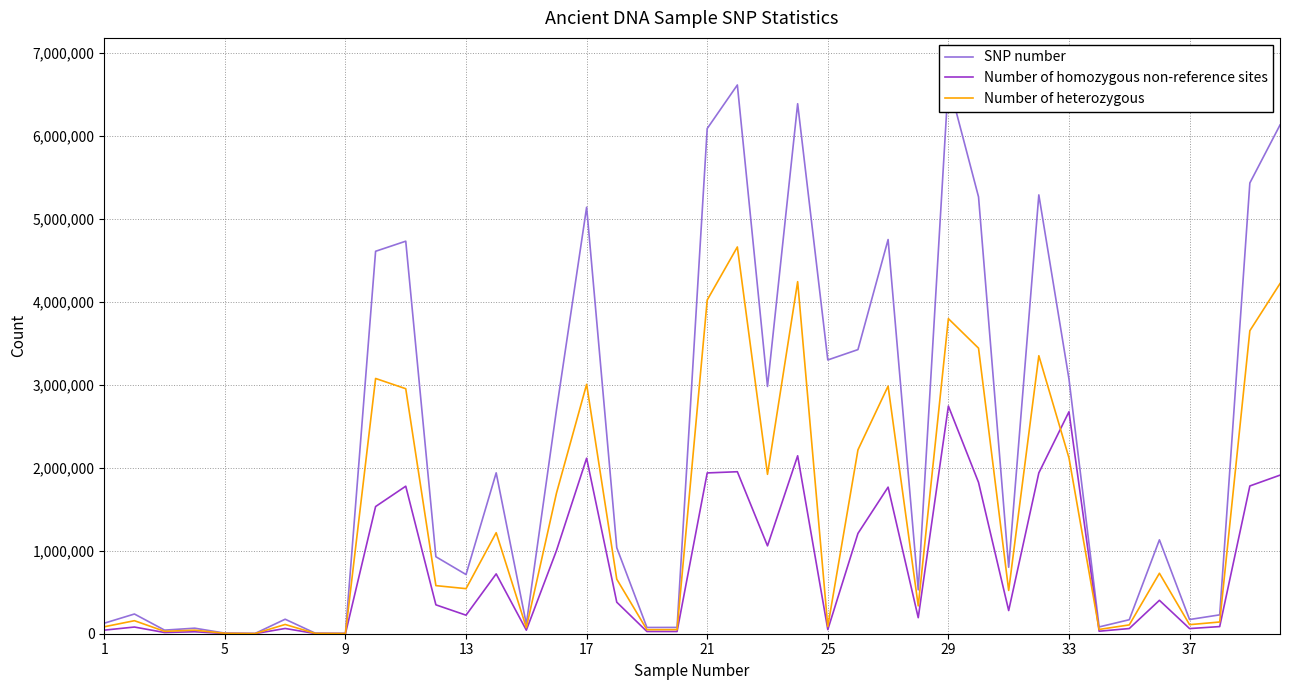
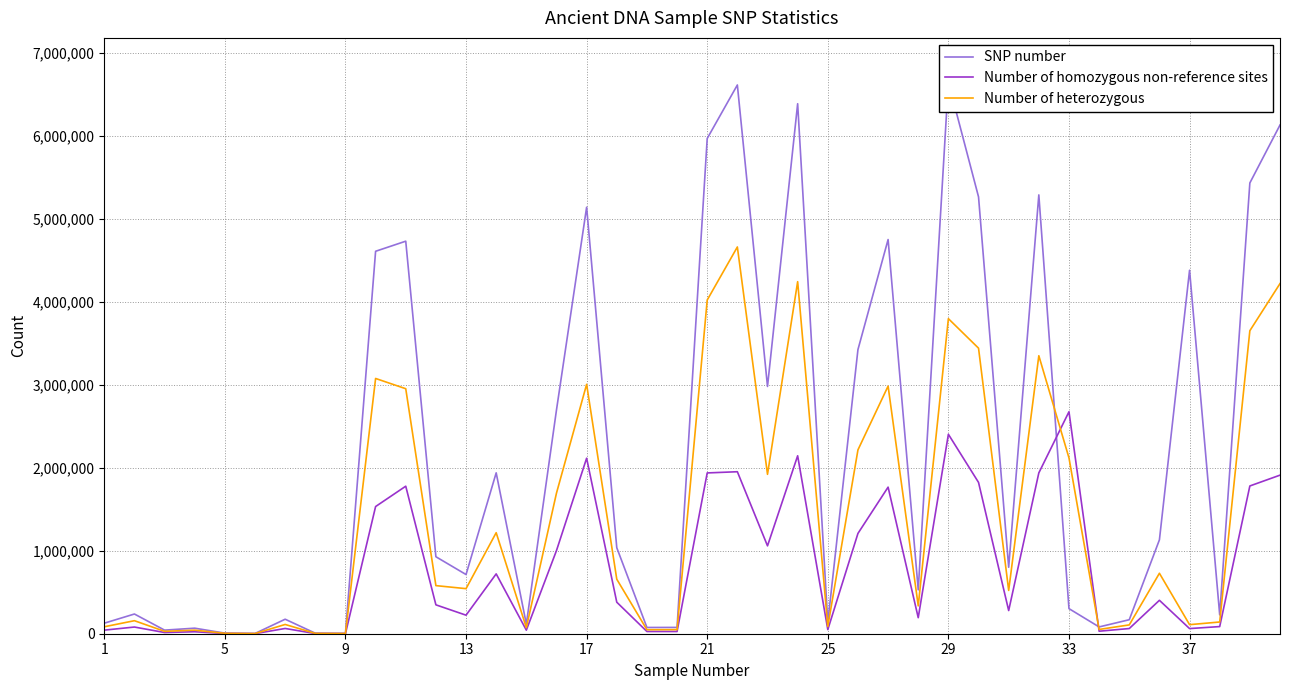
  {
    "SNP number": {
      "1": "100,000",
      "13": "700,000",
      "17": "5,100,000",
-     "21": "6,100,000",
-     "25": "3,300,000",
-     "33": "3,100,000",
-     "37": "200,000"
+     "21": "6,000,000",
+     "25": "100,000",
+     "33": "300,000",
+     "37": "4,400,000"
    },
    "Number of homozygous non-reference sites": {
      "1": "0",
      "13": "200,000",
      "17": "2,100,000",
      "21": "1,900,000",
      "25": "0",
-     "29": "2,700,000",
+     "29": "2,400,000",
      "33": "2,700,000",
      "37": "100,000"
    },
    "Number of heterozygous": {
      "1": "100,000",
      "13": "500,000",
      "17": "3,000,000",
      "21": "4,000,000",
      "25": "100,000",
      "29": "3,800,000",
      "33": "2,100,000",
      "37": "100,000"
    }
  }
